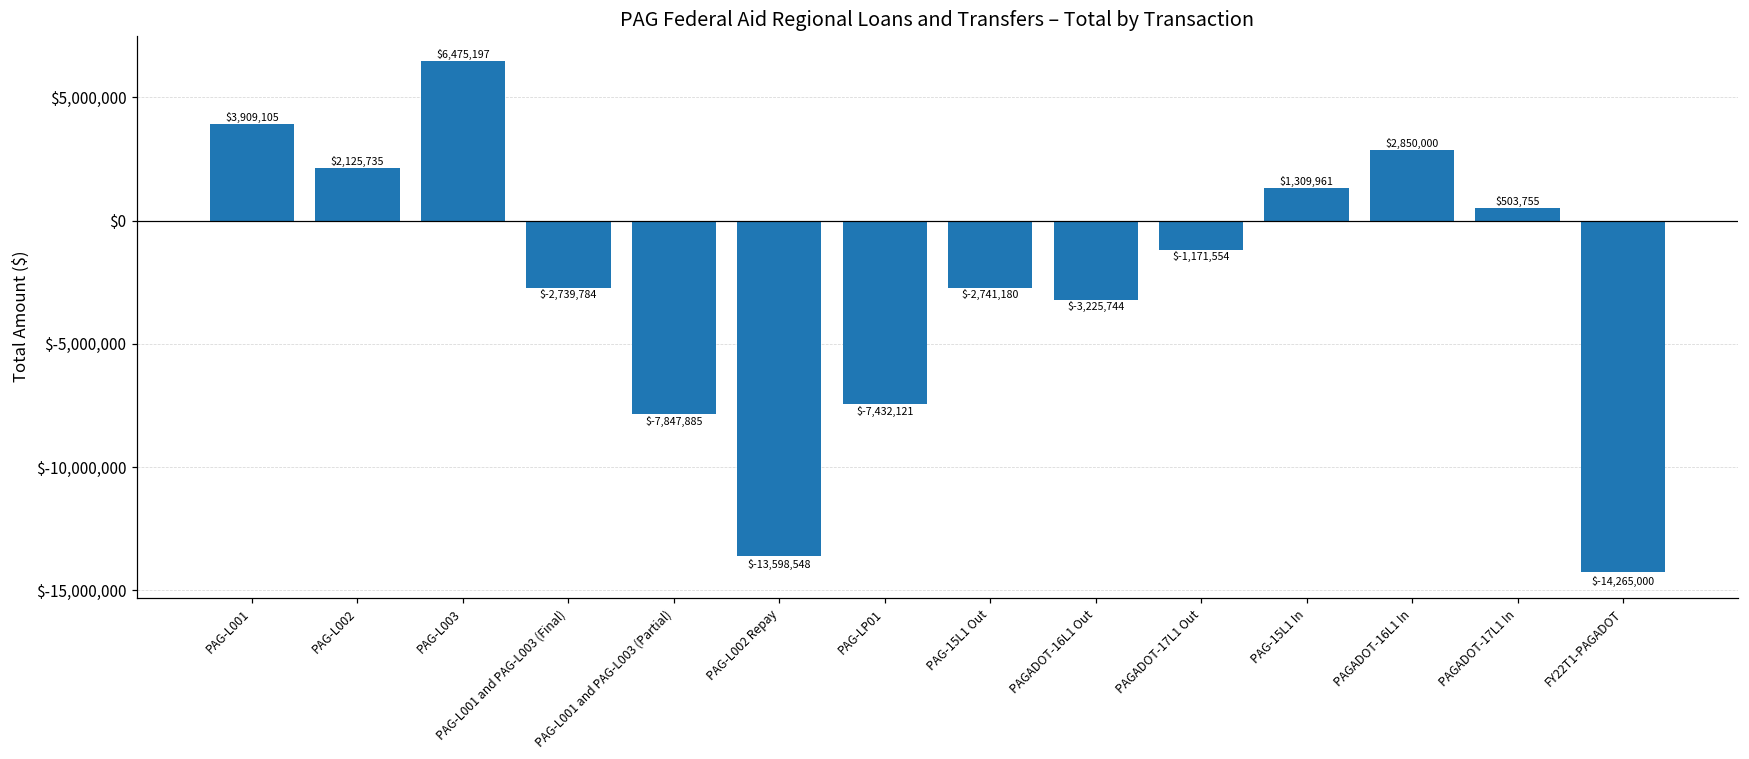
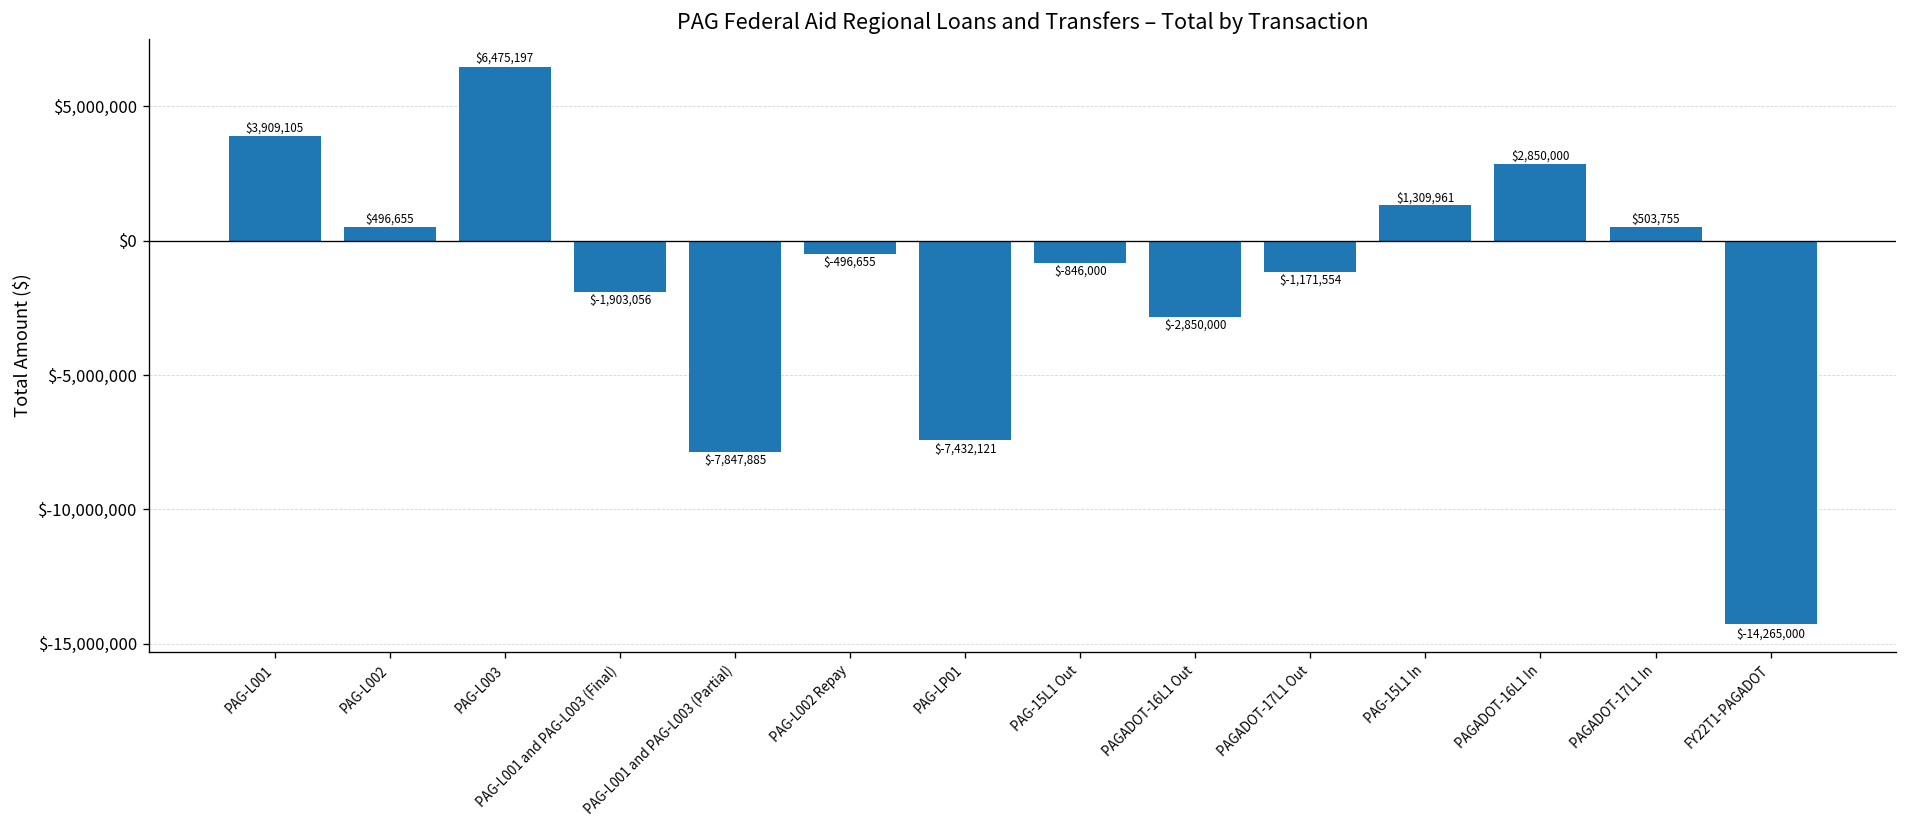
  {
    "PAG-L001": "$3,909,105",
-   "PAG-L002": "$2,125,735",
+   "PAG-L002": "$496,655",
    "PAG-L003": "$6,475,197",
-   "PAG-L001 and PAG-L003 (Final)": "$-2,739,784",
+   "PAG-L001 and PAG-L003 (Final)": "$-1,903,056",
    "PAG-L001 and PAG-L003 (Partial)": "$-7,847,885",
-   "PAG-L002 Repay": "$-13,598,548",
+   "PAG-L002 Repay": "$-496,655",
    "PAG-LP01": "$-7,432,121",
-   "PAG-15L1 Out": "$-2,741,180",
-   "PAGADOT-16L1 Out": "$-3,225,744",
+   "PAG-15L1 Out": "$-846,000",
+   "PAGADOT-16L1 Out": "$-2,850,000",
    "PAGADOT-17L1 Out": "$-1,171,554",
    "PAG-15L1 In": "$1,309,961",
    "PAGADOT-16L1 In": "$2,850,000",
    "PAGADOT-17L1 In": "$503,755",
    "FY22T1-PAGADOT": "$-14,265,000"
  }
